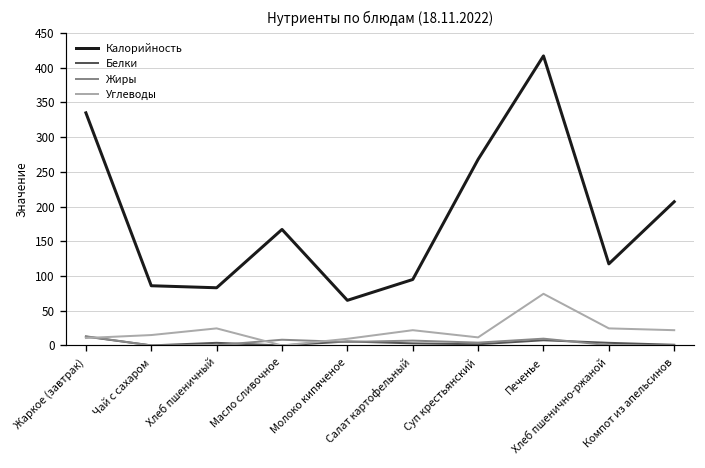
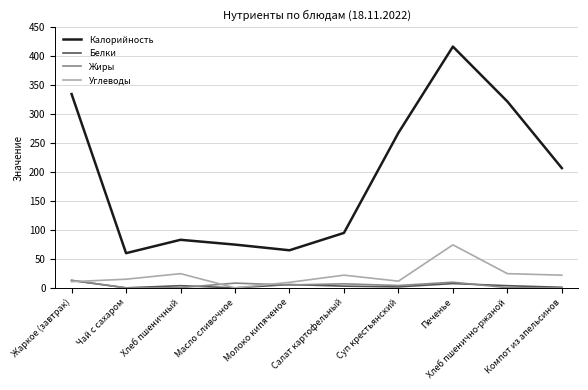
  {
    "Калорийность": {
      "Жаркое (завтрак)": 340,
-     "Чай с сахаром": 90,
+     "Чай с сахаром": 60,
      "Хлеб пшеничный": 80,
-     "Масло сливочное": 170,
+     "Масло сливочное": 70,
      "Молоко кипяченое": 70,
      "Салат картофельный": 100,
      "Суп крестьянский": 270,
      "Печенье": 420,
-     "Хлеб пшенично-ржаной": 120,
+     "Хлеб пшенично-ржаной": 320,
      "Компот из апельсинов": 210
    }
  }
